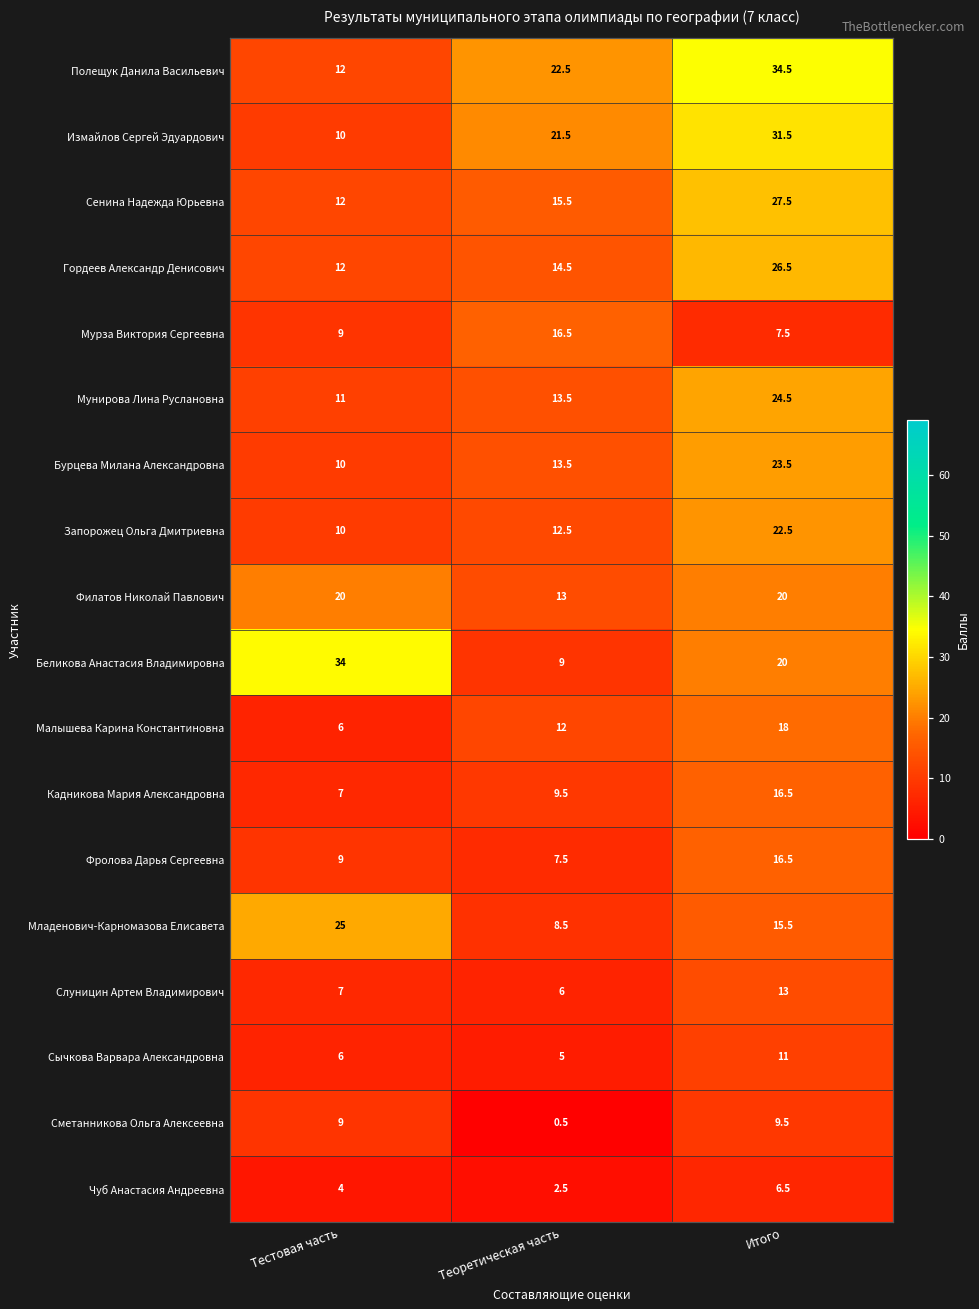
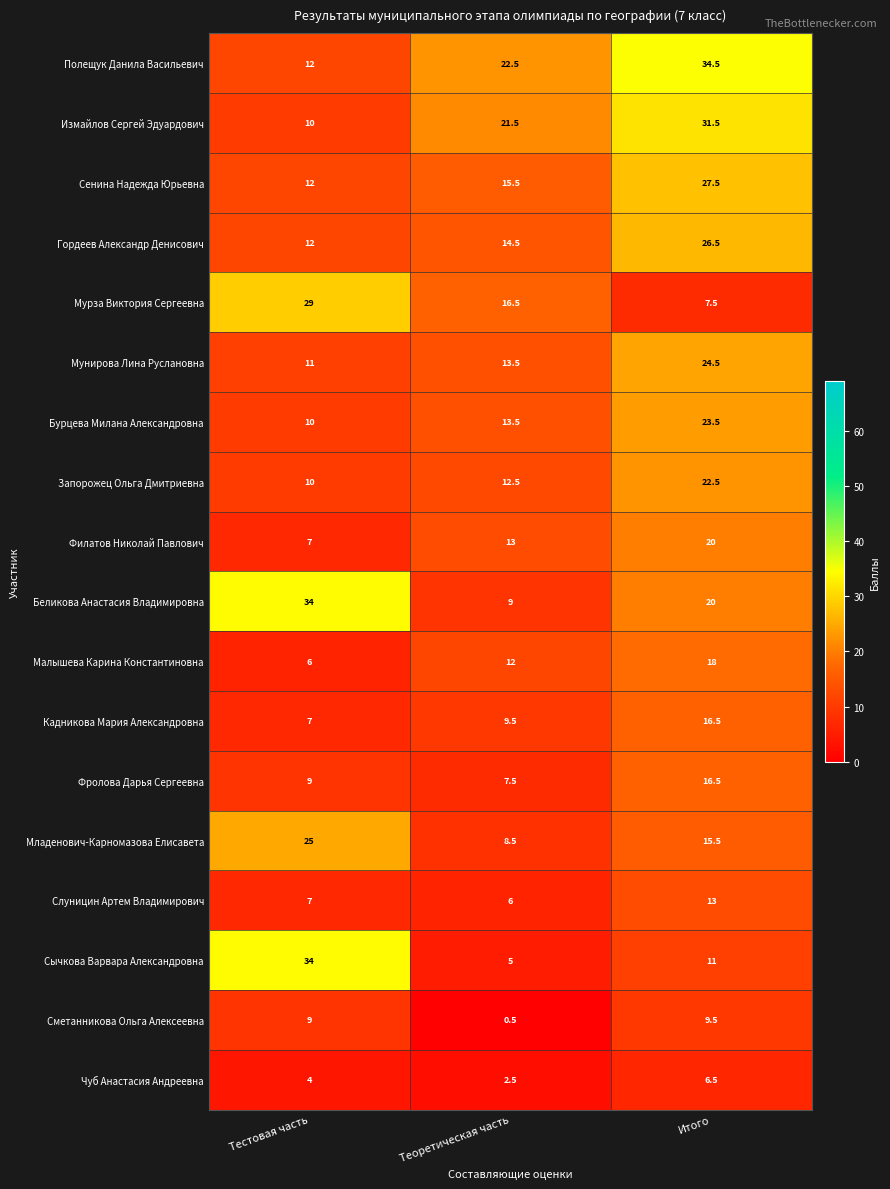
  {
    "Полещук Данила Васильевич": {
      "Тестовая часть": 12,
      "Теоретическая часть": 22.5,
      "Итого": 34.5
    },
    "Измайлов Сергей Эдуардович": {
      "Тестовая часть": 10,
      "Теоретическая часть": 21.5,
      "Итого": 31.5
    },
    "Сенина Надежда Юрьевна": {
      "Тестовая часть": 12,
      "Теоретическая часть": 15.5,
      "Итого": 27.5
    },
    "Гордеев Александр Денисович": {
      "Тестовая часть": 12,
      "Теоретическая часть": 14.5,
      "Итого": 26.5
    },
    "Мурза Виктория Сергеевна": {
-     "Тестовая часть": 9,
+     "Тестовая часть": 29,
      "Теоретическая часть": 16.5,
      "Итого": 7.5
    },
    "Мунирова Лина Руслановна": {
      "Тестовая часть": 11,
      "Теоретическая часть": 13.5,
      "Итого": 24.5
    },
    "Бурцева Милана Александровна": {
      "Тестовая часть": 10,
      "Теоретическая часть": 13.5,
      "Итого": 23.5
    },
    "Запорожец Ольга Дмитриевна": {
      "Тестовая часть": 10,
      "Теоретическая часть": 12.5,
      "Итого": 22.5
    },
    "Филатов Николай Павлович": {
-     "Тестовая часть": 20,
+     "Тестовая часть": 7,
      "Теоретическая часть": 13,
      "Итого": 20
    },
    "Беликова Анастасия Владимировна": {
      "Тестовая часть": 34,
      "Теоретическая часть": 9,
      "Итого": 20
    },
    "Малышева Карина Константиновна": {
      "Тестовая часть": 6,
      "Теоретическая часть": 12,
      "Итого": 18
    },
    "Кадникова Мария Александровна": {
      "Тестовая часть": 7,
      "Теоретическая часть": 9.5,
      "Итого": 16.5
    },
    "Фролова Дарья Сергеевна": {
      "Тестовая часть": 9,
      "Теоретическая часть": 7.5,
      "Итого": 16.5
    },
    "Младенович-Карномазова Елисавета": {
      "Тестовая часть": 25,
      "Теоретическая часть": 8.5,
      "Итого": 15.5
    },
    "Слуницин Артем Владимирович": {
      "Тестовая часть": 7,
      "Теоретическая часть": 6,
      "Итого": 13
    },
    "Сычкова Варвара Александровна": {
-     "Тестовая часть": 6,
+     "Тестовая часть": 34,
      "Теоретическая часть": 5,
      "Итого": 11
    },
    "Сметанникова Ольга Алексеевна": {
      "Тестовая часть": 9,
      "Теоретическая часть": 0.5,
      "Итого": 9.5
    },
    "Чуб Анастасия Андреевна": {
      "Тестовая часть": 4,
      "Теоретическая часть": 2.5,
      "Итого": 6.5
    }
  }
